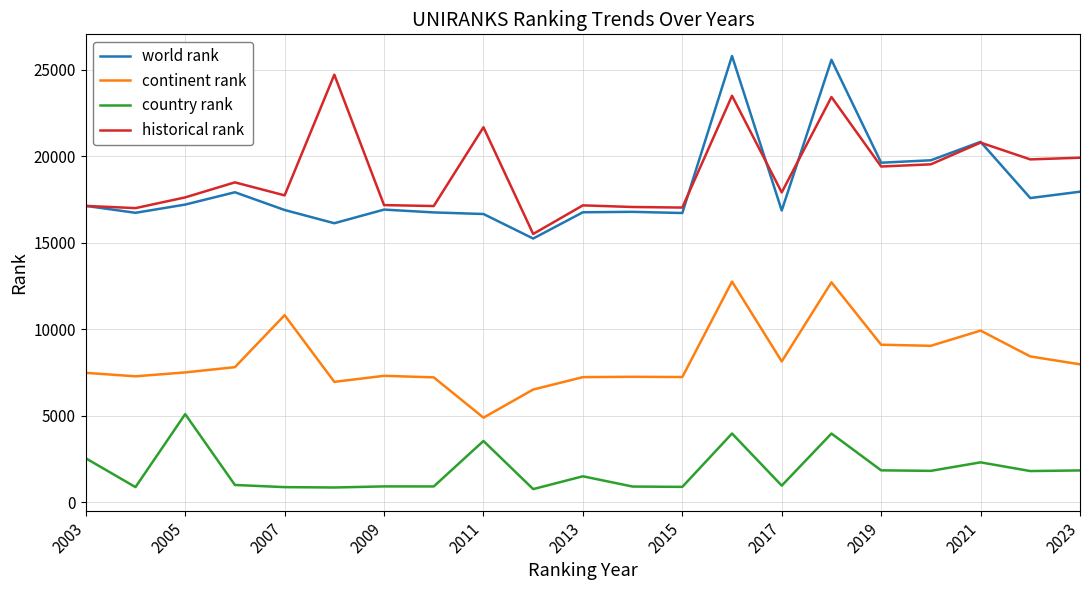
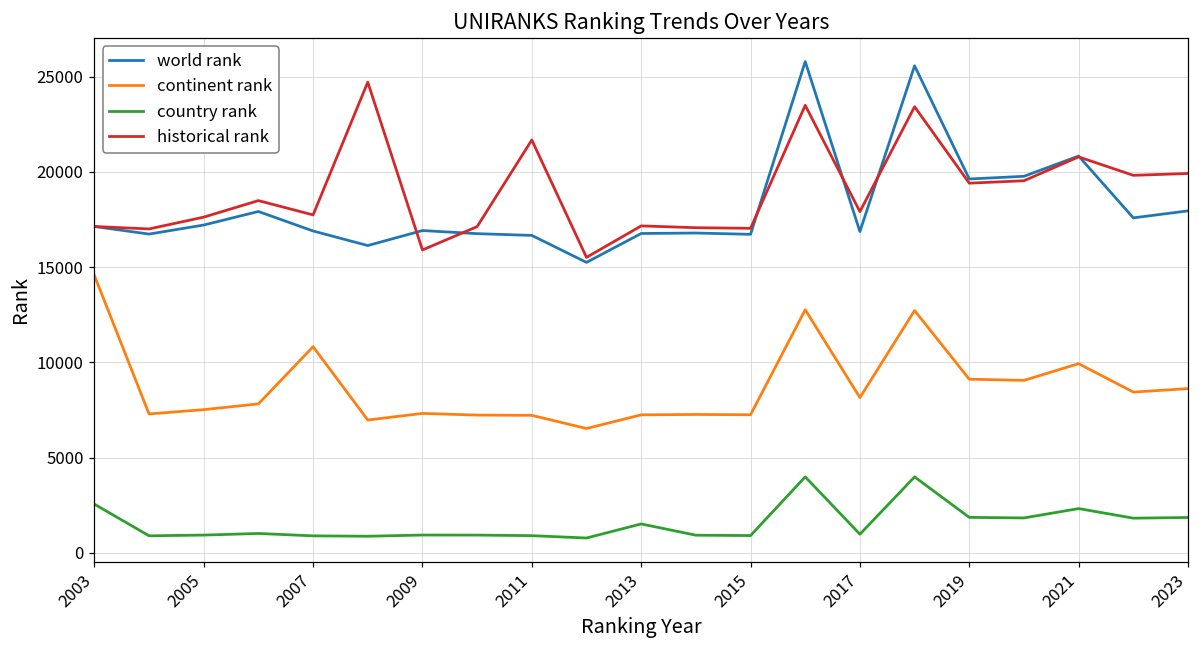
  {
    "world rank": {
      "2005": 17200,
      "2007": 16900,
      "2009": 16900,
      "2011": 16700,
      "2013": 16800,
      "2015": 16700,
      "2017": 16900,
      "2019": 19600,
      "2023": 18000
    },
    "continent rank": {
-     "2003": 7500,
+     "2003": 14600,
      "2005": 7500,
      "2007": 10800,
      "2009": 7300,
-     "2011": 4900,
+     "2011": 7200,
      "2013": 7200,
      "2015": 7200,
      "2017": 8100,
      "2019": 9100,
      "2021": 9900,
-     "2023": 8000
+     "2023": 8600
    },
    "country rank": {
      "2003": 2600,
-     "2005": 5100,
+     "2005": 900,
      "2007": 900,
      "2009": 900,
-     "2011": 3600,
+     "2011": 900,
      "2013": 1500,
      "2015": 900,
      "2017": 1000,
      "2019": 1900,
      "2021": 2300,
      "2023": 1900
    },
    "historical rank": {
      "2005": 17600,
      "2007": 17700,
-     "2009": 17200,
+     "2009": 15900,
      "2011": 21700,
      "2013": 17200,
      "2015": 17000,
      "2017": 17900,
      "2019": 19400,
      "2023": 19900
    }
  }
